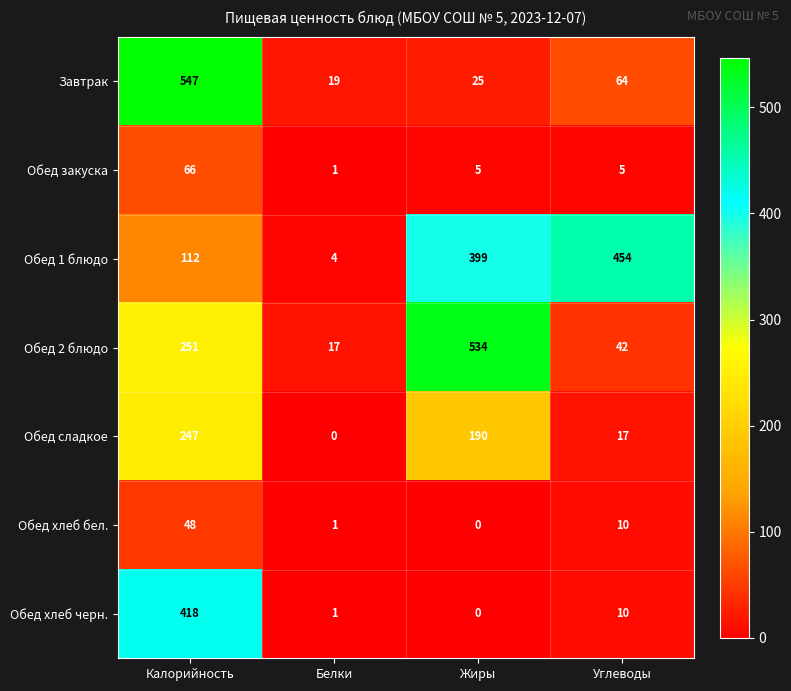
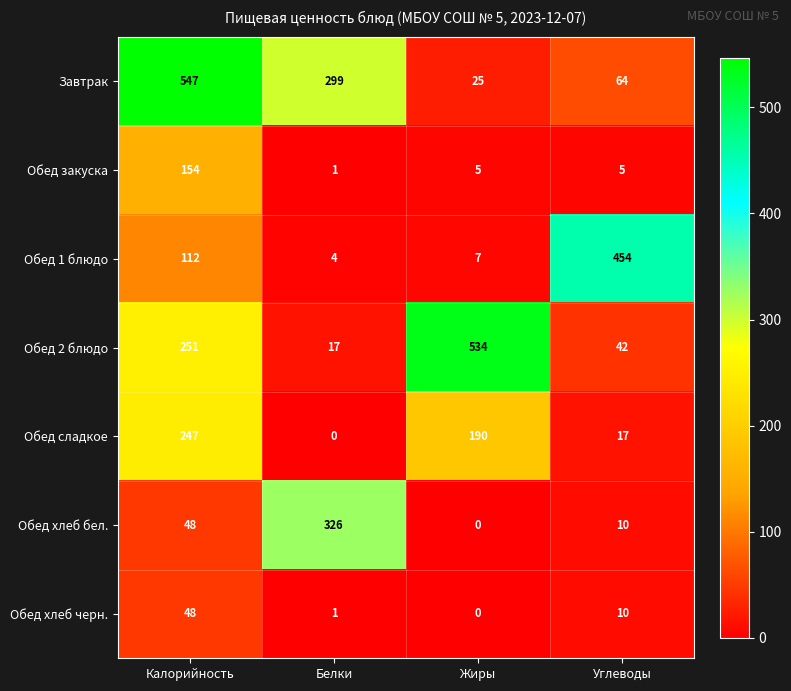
  {
    "Завтрак": {
      "Калорийность": 547,
-     "Белки": 19,
+     "Белки": 299,
      "Жиры": 25,
      "Углеводы": 64
    },
    "Обед закуска": {
-     "Калорийность": 66,
+     "Калорийность": 154,
      "Белки": 1,
      "Жиры": 5,
      "Углеводы": 5
    },
    "Обед 1 блюдо": {
      "Калорийность": 112,
      "Белки": 4,
-     "Жиры": 399,
+     "Жиры": 7,
      "Углеводы": 454
    },
    "Обед 2 блюдо": {
      "Калорийность": 251,
      "Белки": 17,
      "Жиры": 534,
      "Углеводы": 42
    },
    "Обед сладкое": {
      "Калорийность": 247,
      "Белки": 0,
      "Жиры": 190,
      "Углеводы": 17
    },
    "Обед хлеб бел.": {
      "Калорийность": 48,
-     "Белки": 1,
+     "Белки": 326,
      "Жиры": 0,
      "Углеводы": 10
    },
    "Обед хлеб черн.": {
-     "Калорийность": 418,
+     "Калорийность": 48,
      "Белки": 1,
      "Жиры": 0,
      "Углеводы": 10
    }
  }
